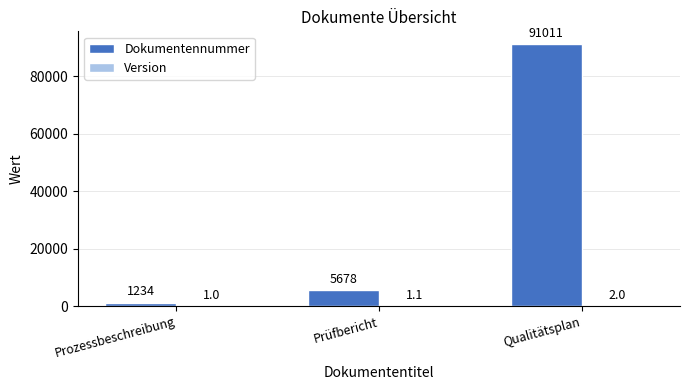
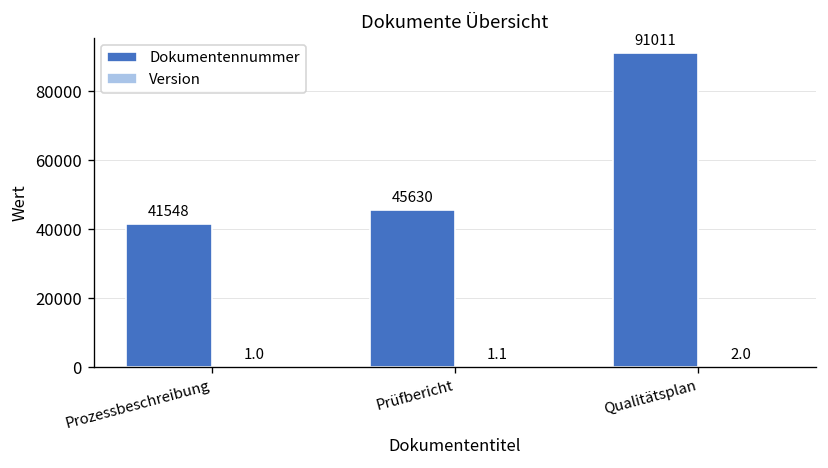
  {
    "Dokumentennummer": {
-     "Prozessbeschreibung": 1234,
-     "Prüfbericht": 5678,
+     "Prozessbeschreibung": 41548,
+     "Prüfbericht": 45630,
      "Qualitätsplan": 91011
    },
    "Version": {
      "Prozessbeschreibung": 1.0,
      "Prüfbericht": 1.1,
      "Qualitätsplan": 2.0
    }
  }
